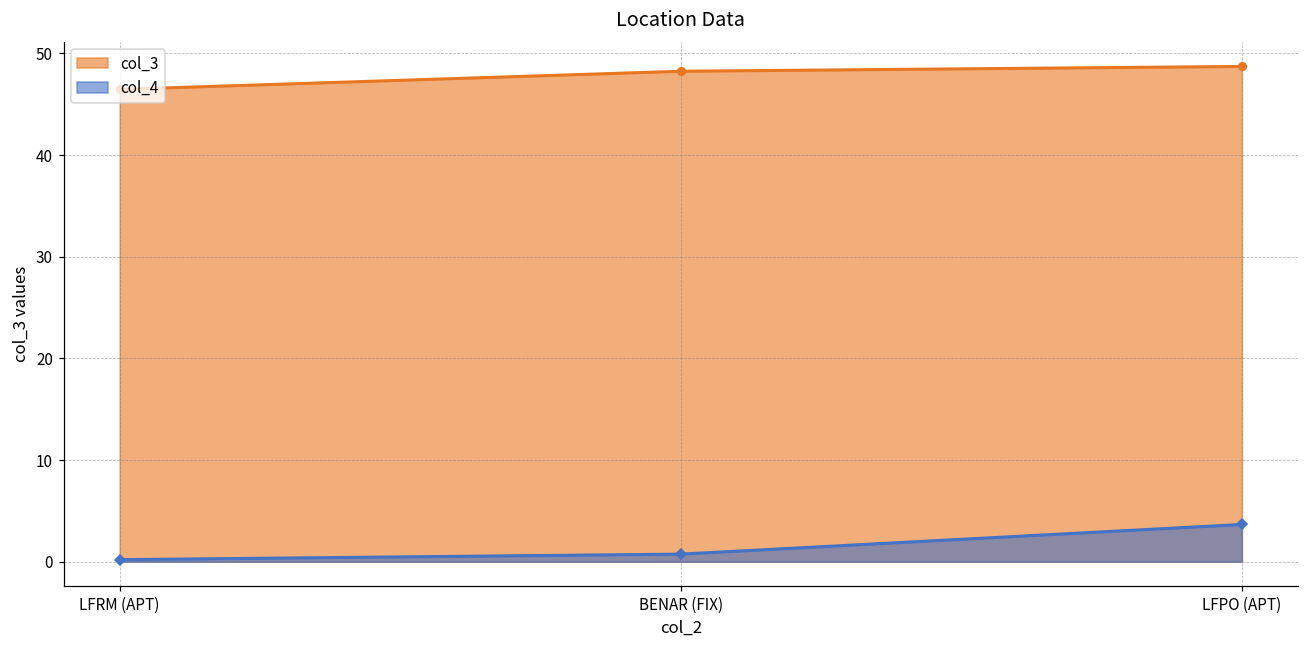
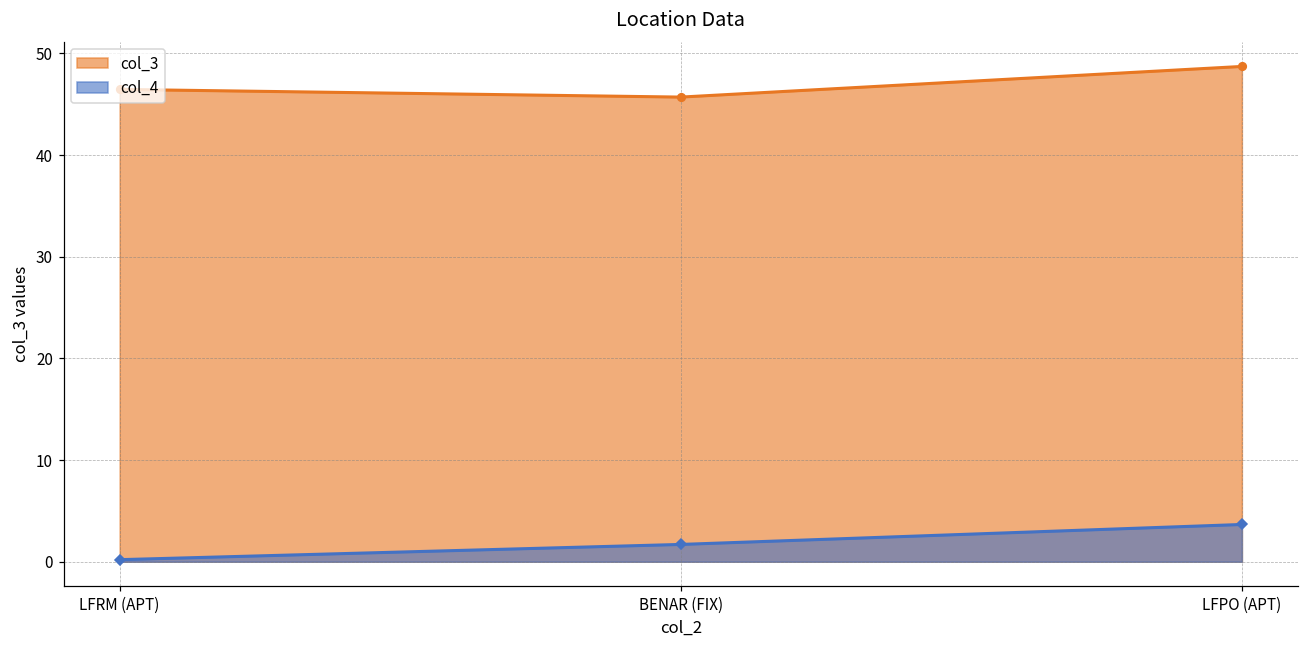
  {
    "col_3": {
-     "BENAR (FIX)": 48,
+     "BENAR (FIX)": 46,
      "LFPO (APT)": 49
    },
    "col_4": {
      "LFRM (APT)": 0,
-     "BENAR (FIX)": 1,
+     "BENAR (FIX)": 2,
      "LFPO (APT)": 4
    }
  }
